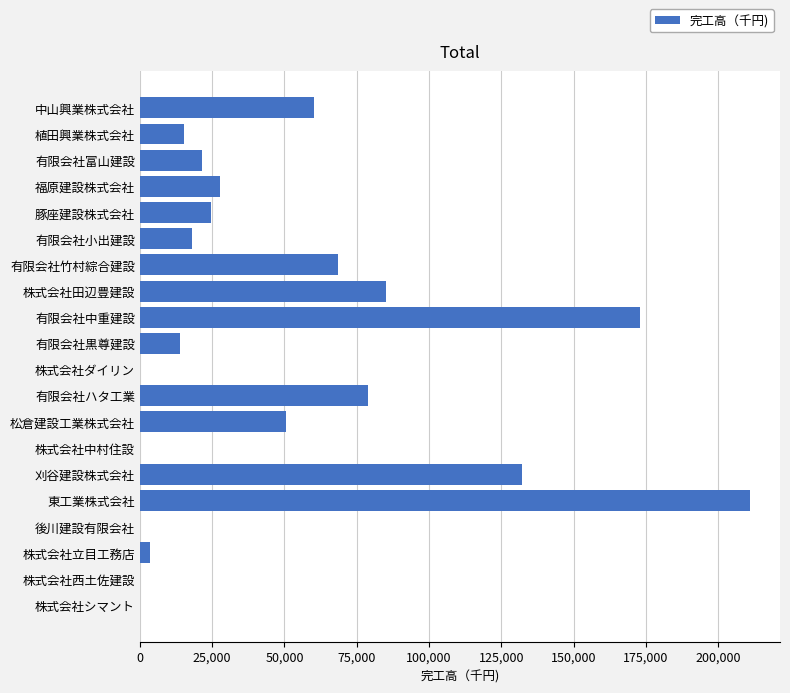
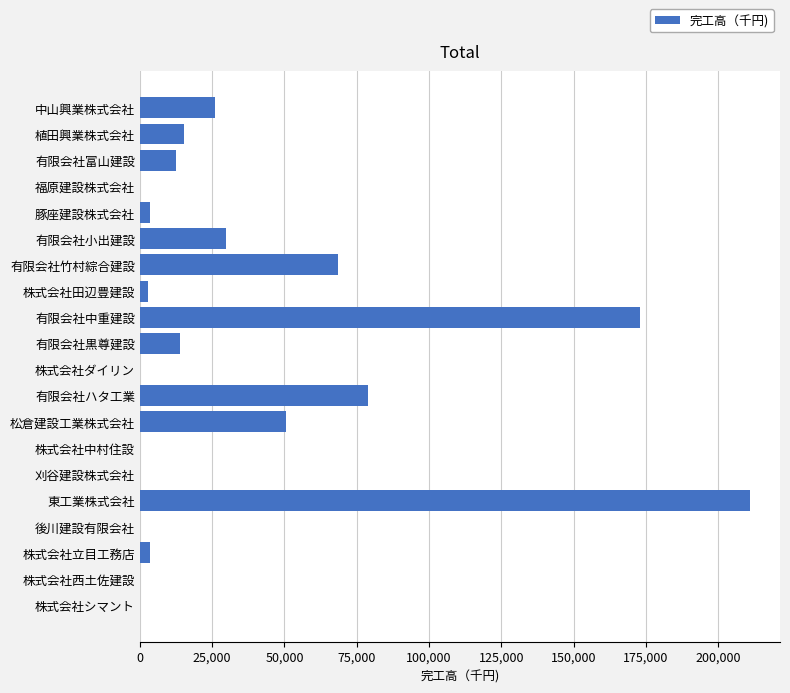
  {
-   "中山興業株式会社": "60,000",
+   "中山興業株式会社": "26,000",
    "植田興業株式会社": "15,000",
-   "有限会社富山建設": "22,000",
-   "福原建設株式会社": "28,000",
-   "豚座建設株式会社": "24,000",
-   "有限会社小出建設": "18,000",
+   "有限会社富山建設": "12,000",
+   "福原建設株式会社": "0",
+   "豚座建設株式会社": "3,000",
+   "有限会社小出建設": "30,000",
    "有限会社竹村綜合建設": "69,000",
-   "株式会社田辺豊建設": "85,000",
+   "株式会社田辺豊建設": "3,000",
    "有限会社中重建設": "173,000",
    "有限会社黒尊建設": "14,000",
    "株式会社ダイリン": "0",
    "有限会社ハタ工業": "79,000",
    "松倉建設工業株式会社": "50,000",
    "株式会社中村住設": "0",
-   "刈谷建設株式会社": "132,000",
+   "刈谷建設株式会社": "0",
    "東工業株式会社": "211,000",
    "後川建設有限会社": "0",
    "株式会社立目工務店": "3,000",
    "株式会社西土佐建設": "0",
    "株式会社シマント": "0"
  }
